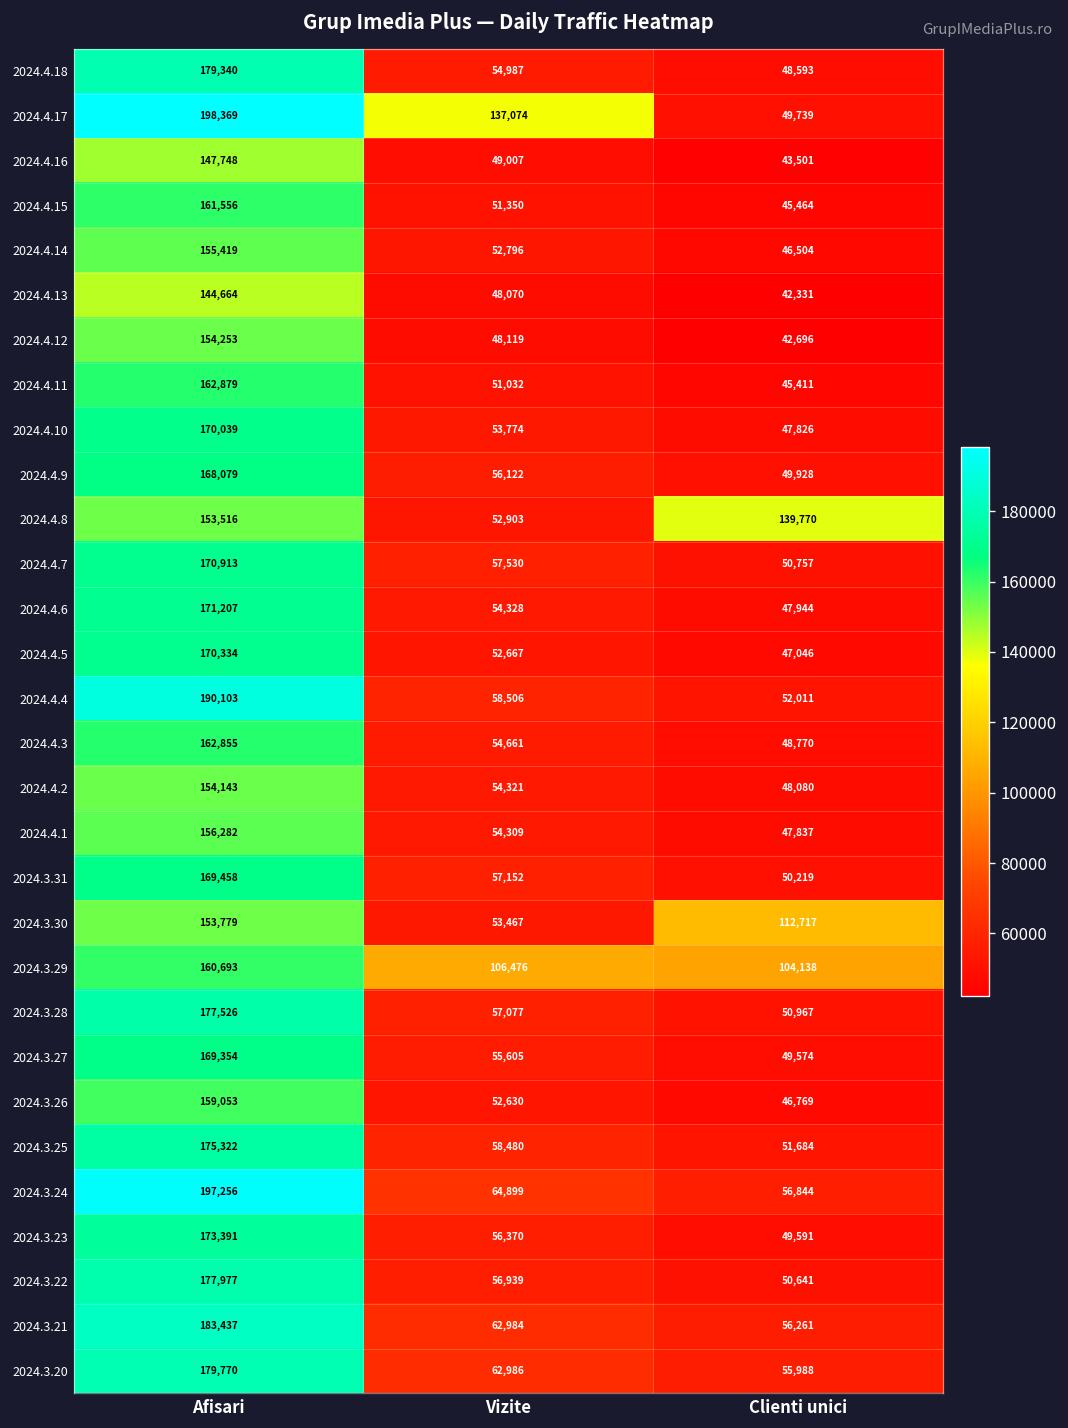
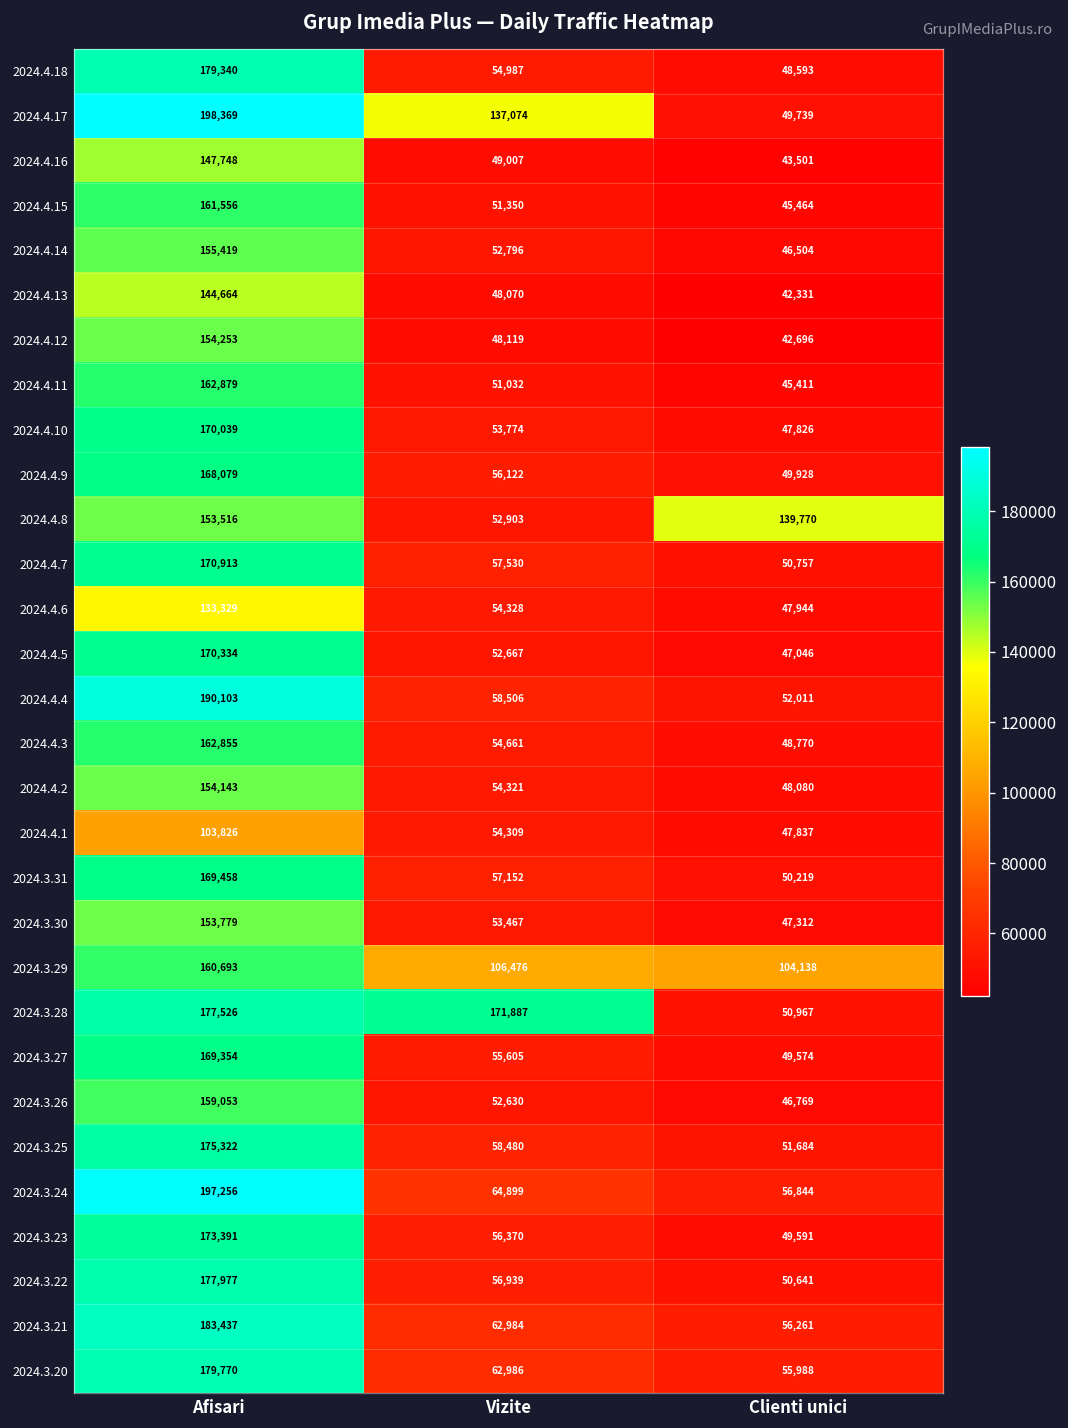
  {
    "2024.4.18": {
      "Afisari": "179,340",
      "Vizite": "54,987",
      "Clienti unici": "48,593"
    },
    "2024.4.17": {
      "Afisari": "198,369",
      "Vizite": "137,074",
      "Clienti unici": "49,739"
    },
    "2024.4.16": {
      "Afisari": "147,748",
      "Vizite": "49,007",
      "Clienti unici": "43,501"
    },
    "2024.4.15": {
      "Afisari": "161,556",
      "Vizite": "51,350",
      "Clienti unici": "45,464"
    },
    "2024.4.14": {
      "Afisari": "155,419",
      "Vizite": "52,796",
      "Clienti unici": "46,504"
    },
    "2024.4.13": {
      "Afisari": "144,664",
      "Vizite": "48,070",
      "Clienti unici": "42,331"
    },
    "2024.4.12": {
      "Afisari": "154,253",
      "Vizite": "48,119",
      "Clienti unici": "42,696"
    },
    "2024.4.11": {
      "Afisari": "162,879",
      "Vizite": "51,032",
      "Clienti unici": "45,411"
    },
    "2024.4.10": {
      "Afisari": "170,039",
      "Vizite": "53,774",
      "Clienti unici": "47,826"
    },
    "2024.4.9": {
      "Afisari": "168,079",
      "Vizite": "56,122",
      "Clienti unici": "49,928"
    },
    "2024.4.8": {
      "Afisari": "153,516",
      "Vizite": "52,903",
      "Clienti unici": "139,770"
    },
    "2024.4.7": {
      "Afisari": "170,913",
      "Vizite": "57,530",
      "Clienti unici": "50,757"
    },
    "2024.4.6": {
-     "Afisari": "171,207",
+     "Afisari": "133,329",
      "Vizite": "54,328",
      "Clienti unici": "47,944"
    },
    "2024.4.5": {
      "Afisari": "170,334",
      "Vizite": "52,667",
      "Clienti unici": "47,046"
    },
    "2024.4.4": {
      "Afisari": "190,103",
      "Vizite": "58,506",
      "Clienti unici": "52,011"
    },
    "2024.4.3": {
      "Afisari": "162,855",
      "Vizite": "54,661",
      "Clienti unici": "48,770"
    },
    "2024.4.2": {
      "Afisari": "154,143",
      "Vizite": "54,321",
      "Clienti unici": "48,080"
    },
    "2024.4.1": {
-     "Afisari": "156,282",
+     "Afisari": "103,826",
      "Vizite": "54,309",
      "Clienti unici": "47,837"
    },
    "2024.3.31": {
      "Afisari": "169,458",
      "Vizite": "57,152",
      "Clienti unici": "50,219"
    },
    "2024.3.30": {
      "Afisari": "153,779",
      "Vizite": "53,467",
-     "Clienti unici": "112,717"
+     "Clienti unici": "47,312"
    },
    "2024.3.29": {
      "Afisari": "160,693",
      "Vizite": "106,476",
      "Clienti unici": "104,138"
    },
    "2024.3.28": {
      "Afisari": "177,526",
-     "Vizite": "57,077",
+     "Vizite": "171,887",
      "Clienti unici": "50,967"
    },
    "2024.3.27": {
      "Afisari": "169,354",
      "Vizite": "55,605",
      "Clienti unici": "49,574"
    },
    "2024.3.26": {
      "Afisari": "159,053",
      "Vizite": "52,630",
      "Clienti unici": "46,769"
    },
    "2024.3.25": {
      "Afisari": "175,322",
      "Vizite": "58,480",
      "Clienti unici": "51,684"
    },
    "2024.3.24": {
      "Afisari": "197,256",
      "Vizite": "64,899",
      "Clienti unici": "56,844"
    },
    "2024.3.23": {
      "Afisari": "173,391",
      "Vizite": "56,370",
      "Clienti unici": "49,591"
    },
    "2024.3.22": {
      "Afisari": "177,977",
      "Vizite": "56,939",
      "Clienti unici": "50,641"
    },
    "2024.3.21": {
      "Afisari": "183,437",
      "Vizite": "62,984",
      "Clienti unici": "56,261"
    },
    "2024.3.20": {
      "Afisari": "179,770",
      "Vizite": "62,986",
      "Clienti unici": "55,988"
    }
  }
